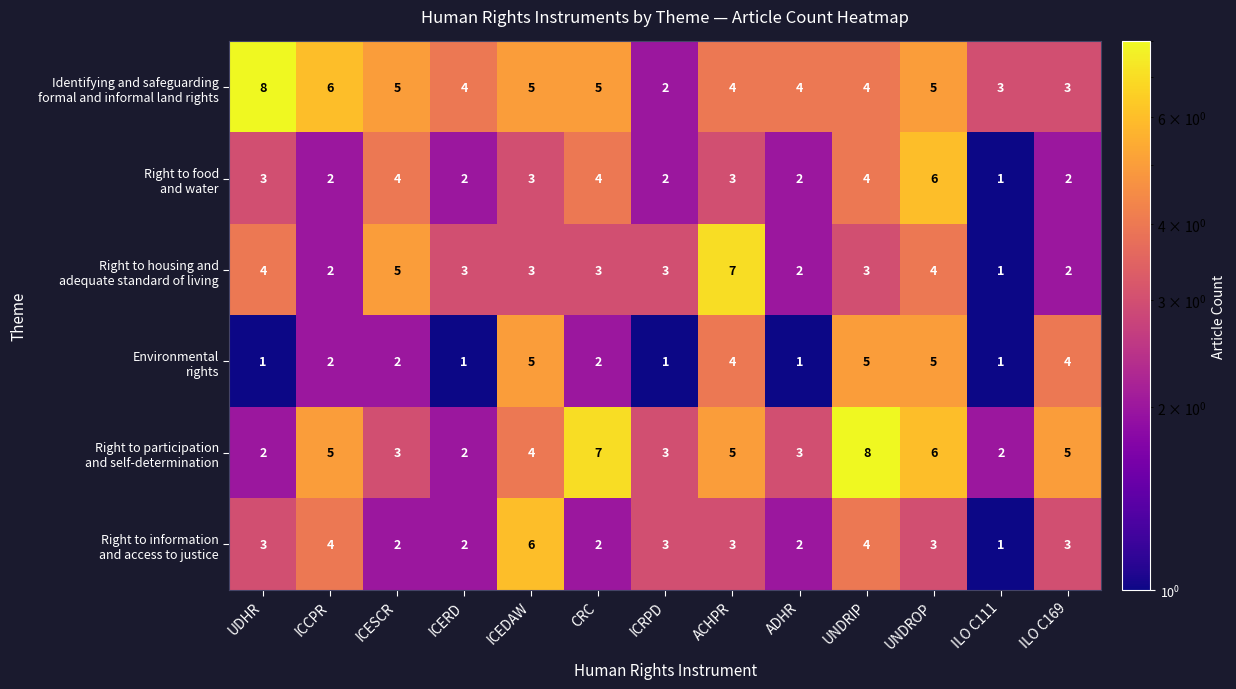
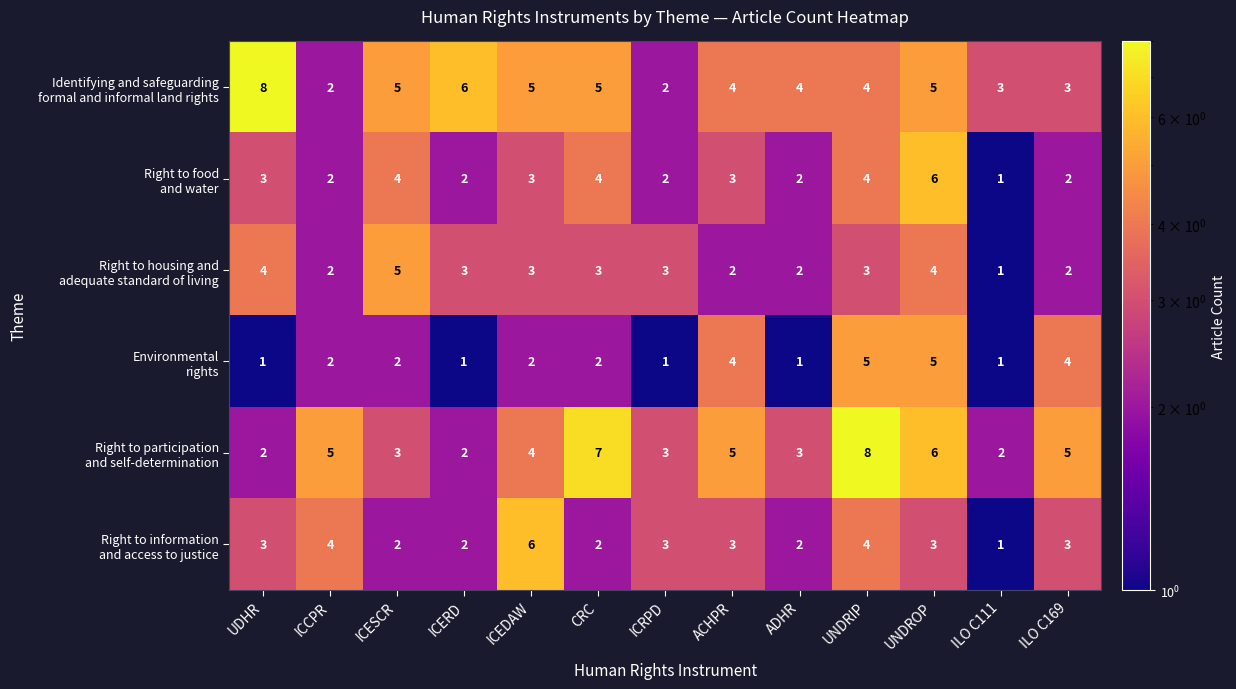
  {
    "Identifying and safeguarding formal and informal land rights": {
      "UDHR": 8,
-     "ICCPR": 6,
+     "ICCPR": 2,
      "ICESCR": 5,
-     "ICERD": 4,
+     "ICERD": 6,
      "ICEDAW": 5,
      "CRC": 5,
      "ICRPD": 2,
      "ACHPR": 4,
      "ADHR": 4,
      "UNDRIP": 4,
      "UNDROP": 5,
      "ILO C111": 3,
      "ILO C169": 3
    },
    "Right to food and water": {
      "UDHR": 3,
      "ICCPR": 2,
      "ICESCR": 4,
      "ICERD": 2,
      "ICEDAW": 3,
      "CRC": 4,
      "ICRPD": 2,
      "ACHPR": 3,
      "ADHR": 2,
      "UNDRIP": 4,
      "UNDROP": 6,
      "ILO C111": 1,
      "ILO C169": 2
    },
    "Right to housing and adequate standard of living": {
      "UDHR": 4,
      "ICCPR": 2,
      "ICESCR": 5,
      "ICERD": 3,
      "ICEDAW": 3,
      "CRC": 3,
      "ICRPD": 3,
-     "ACHPR": 7,
+     "ACHPR": 2,
      "ADHR": 2,
      "UNDRIP": 3,
      "UNDROP": 4,
      "ILO C111": 1,
      "ILO C169": 2
    },
    "Environmental rights": {
      "UDHR": 1,
      "ICCPR": 2,
      "ICESCR": 2,
      "ICERD": 1,
-     "ICEDAW": 5,
+     "ICEDAW": 2,
      "CRC": 2,
      "ICRPD": 1,
      "ACHPR": 4,
      "ADHR": 1,
      "UNDRIP": 5,
      "UNDROP": 5,
      "ILO C111": 1,
      "ILO C169": 4
    },
    "Right to participation and self-determination": {
      "UDHR": 2,
      "ICCPR": 5,
      "ICESCR": 3,
      "ICERD": 2,
      "ICEDAW": 4,
      "CRC": 7,
      "ICRPD": 3,
      "ACHPR": 5,
      "ADHR": 3,
      "UNDRIP": 8,
      "UNDROP": 6,
      "ILO C111": 2,
      "ILO C169": 5
    },
    "Right to information and access to justice": {
      "UDHR": 3,
      "ICCPR": 4,
      "ICESCR": 2,
      "ICERD": 2,
      "ICEDAW": 6,
      "CRC": 2,
      "ICRPD": 3,
      "ACHPR": 3,
      "ADHR": 2,
      "UNDRIP": 4,
      "UNDROP": 3,
      "ILO C111": 1,
      "ILO C169": 3
    }
  }
